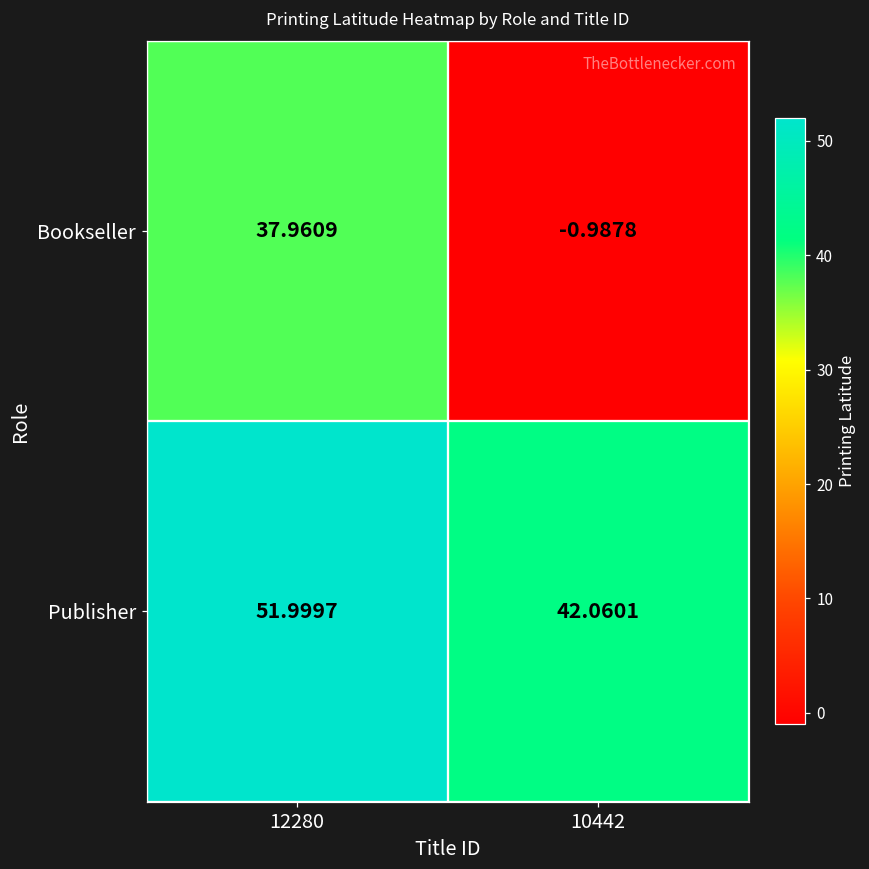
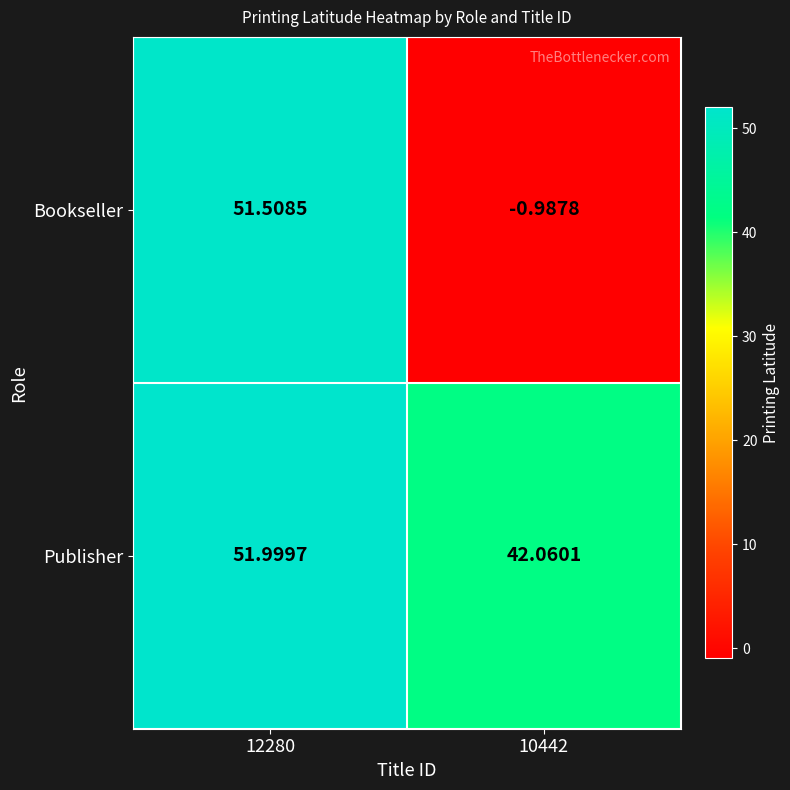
  {
    "Bookseller": {
-     "12280": 37.9609
+     "12280": 51.5085
    },
    "Publisher": {
      "12280": 51.9997,
      "10442": 42.0601
    }
  }
